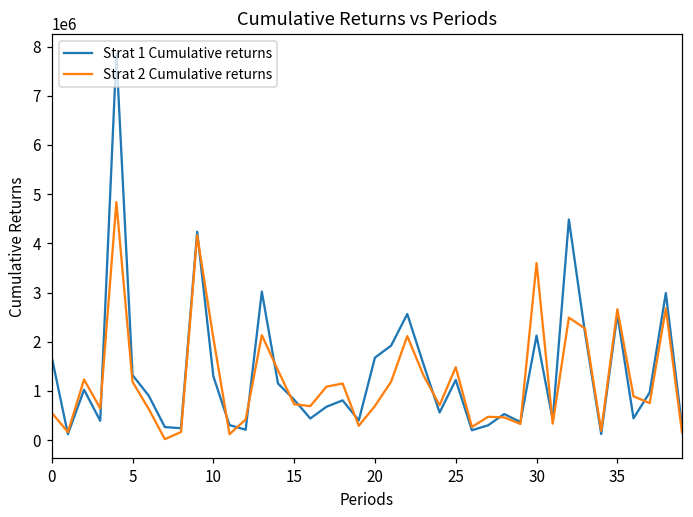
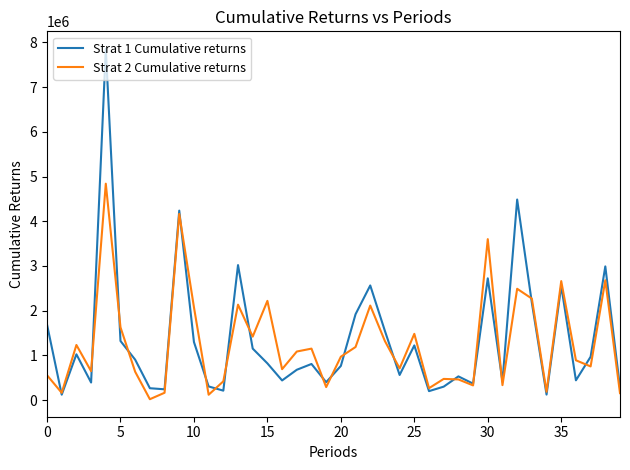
  {
    "Strat 1 Cumulative returns": {
      "0": 1700000,
      "5": 1300000,
      "10": 1300000,
      "15": 800000,
-     "20": 1700000,
+     "20": 800000,
      "25": 1200000,
-     "30": 2100000,
+     "30": 2700000,
      "35": 2600000
    },
    "Strat 2 Cumulative returns": {
      "0": 600000,
-     "5": 1200000,
+     "5": 1600000,
      "10": 2100000,
-     "15": 700000,
-     "20": 700000,
+     "15": 2200000,
+     "20": 1000000,
      "25": 1500000,
      "30": 3600000,
      "35": 2700000
    }
  }
